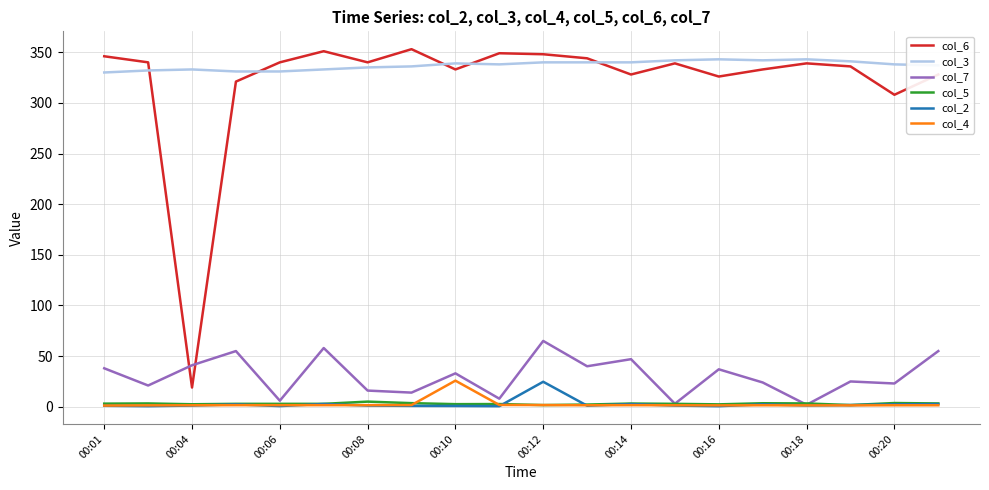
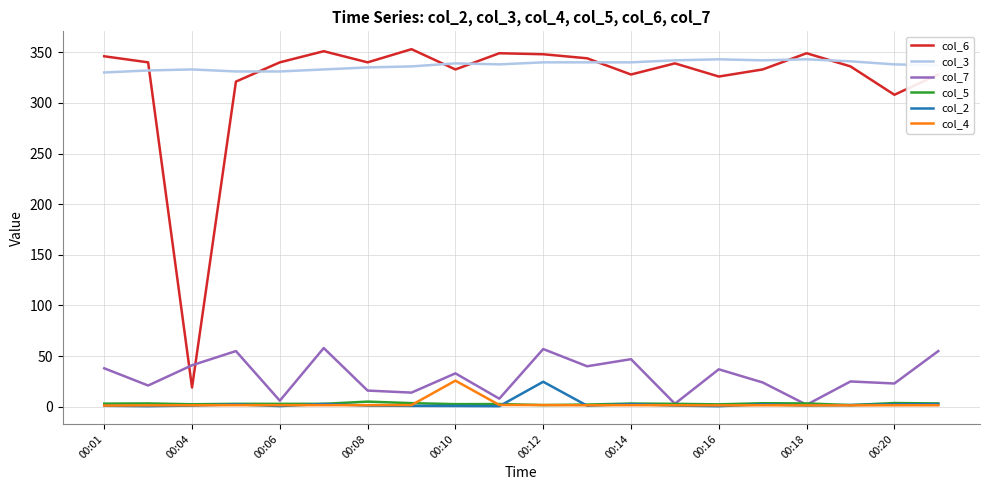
  {
    "col_6": {
      "00:01": 346,
      "00:04": 19,
      "00:06": 340,
      "00:08": 340,
      "00:10": 333,
      "00:12": 348,
      "00:14": 328,
      "00:16": 326,
-     "00:18": 339,
+     "00:18": 349,
      "00:20": 308
    },
    "col_3": {
      "00:01": 330,
      "00:04": 333,
      "00:06": 331,
      "00:08": 335,
      "00:10": 339,
      "00:12": 340,
      "00:14": 340,
      "00:16": 343,
      "00:18": 343,
      "00:20": 338
    },
    "col_7": {
      "00:01": 38,
      "00:04": 41,
      "00:06": 6,
      "00:08": 16,
      "00:10": 33,
-     "00:12": 65,
+     "00:12": 57,
      "00:14": 47,
      "00:16": 37,
      "00:20": 23
    },
    "col_5": {
      "00:08": 5
    },
    "col_2": {
      "00:12": 25
    },
    "col_4": {
      "00:10": 26
    }
  }
